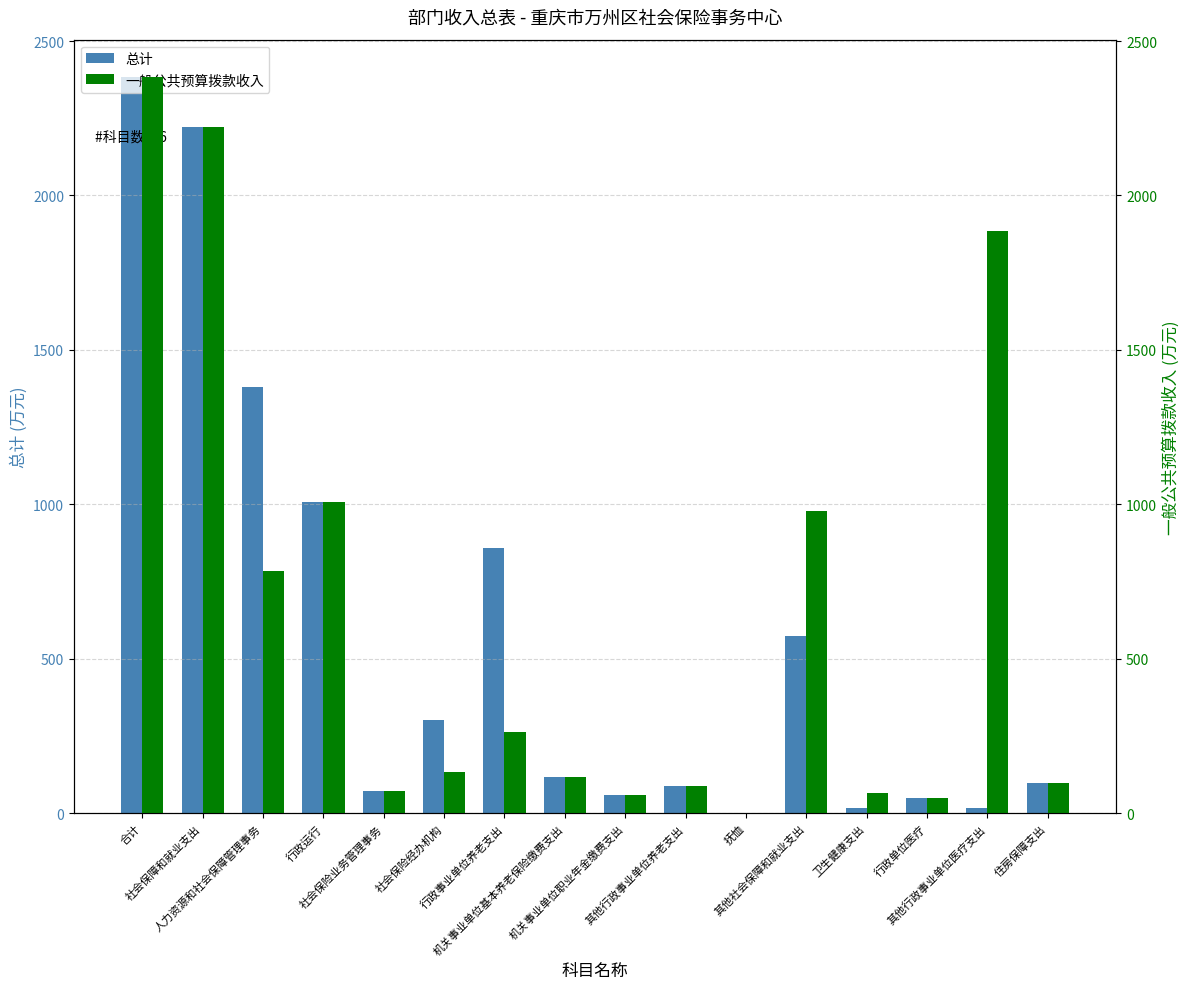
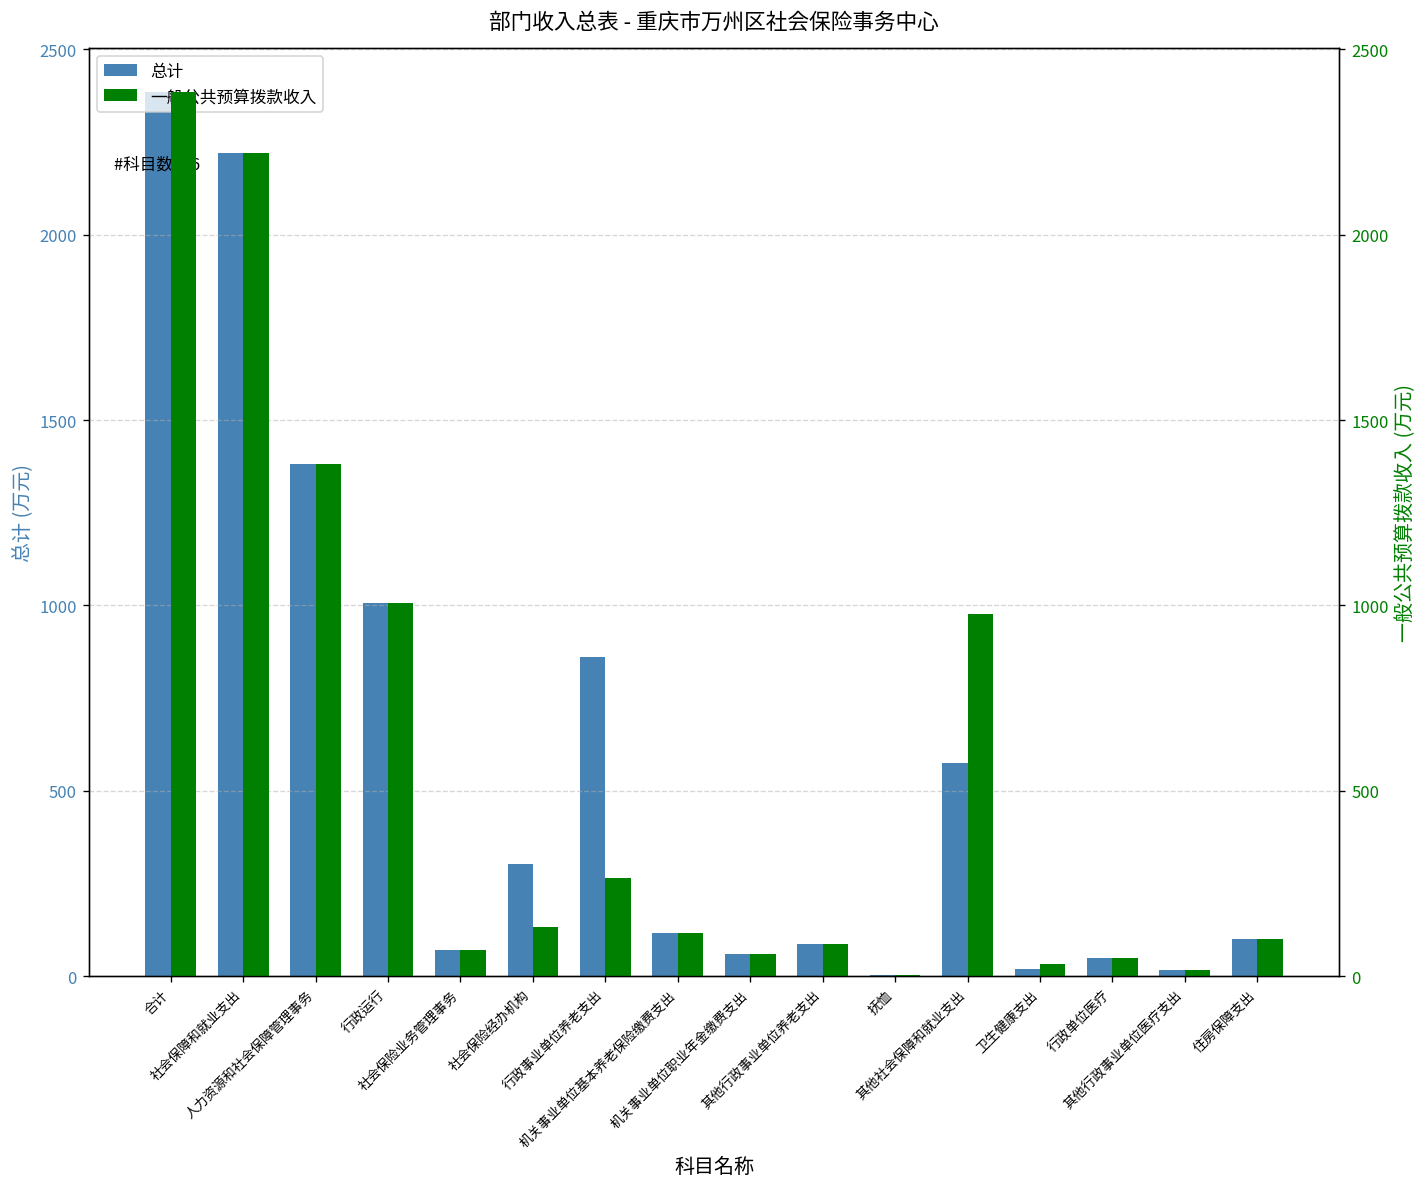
  {
    "总计": {
      "社会保障和就业支出": 2220,
      "人力资源和社会保障管理事务": 1380,
      "行政运行": 1010,
      "社会保险业务管理事务": 70,
      "社会保险经办机构": 300,
      "行政事业单位养老支出": 860,
      "机关事业单位基本养老保险缴费支出": 120,
      "机关事业单位职业年金缴费支出": 60,
      "其他行政事业单位养老支出": 90,
      "其他社会保障和就业支出": 570,
      "卫生健康支出": 20,
      "行政单位医疗": 50,
      "其他行政事业单位医疗支出": 20,
      "住房保障支出": 100
    },
    "一般公共预算拨款收入": {
      "社会保障和就业支出": 2220,
-     "人力资源和社会保障管理事务": 790,
+     "人力资源和社会保障管理事务": 1380,
      "行政运行": 1010,
      "社会保险业务管理事务": 70,
      "社会保险经办机构": 130,
      "行政事业单位养老支出": 260,
      "机关事业单位基本养老保险缴费支出": 120,
      "机关事业单位职业年金缴费支出": 60,
      "其他行政事业单位养老支出": 90,
      "其他社会保障和就业支出": 980,
-     "卫生健康支出": 70,
+     "卫生健康支出": 30,
      "行政单位医疗": 50,
-     "其他行政事业单位医疗支出": 1880,
+     "其他行政事业单位医疗支出": 20,
      "住房保障支出": 100
    }
  }
